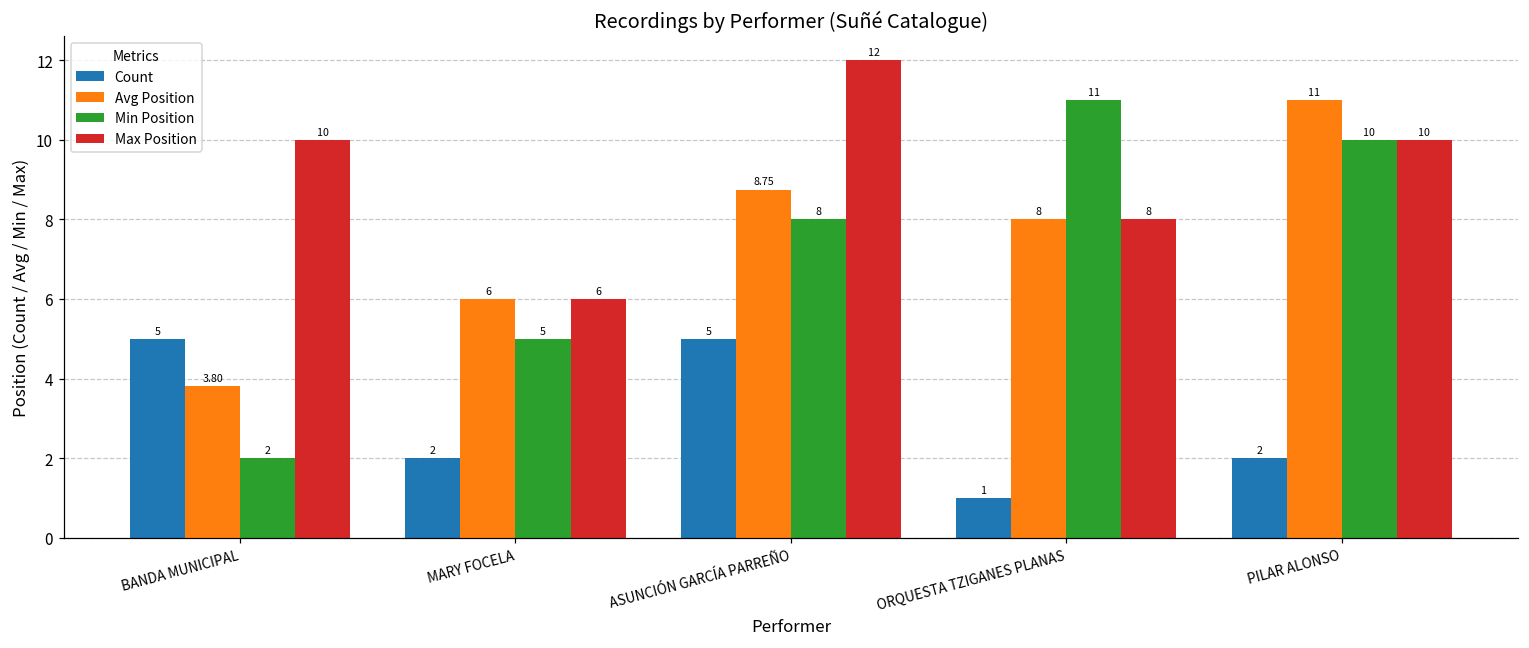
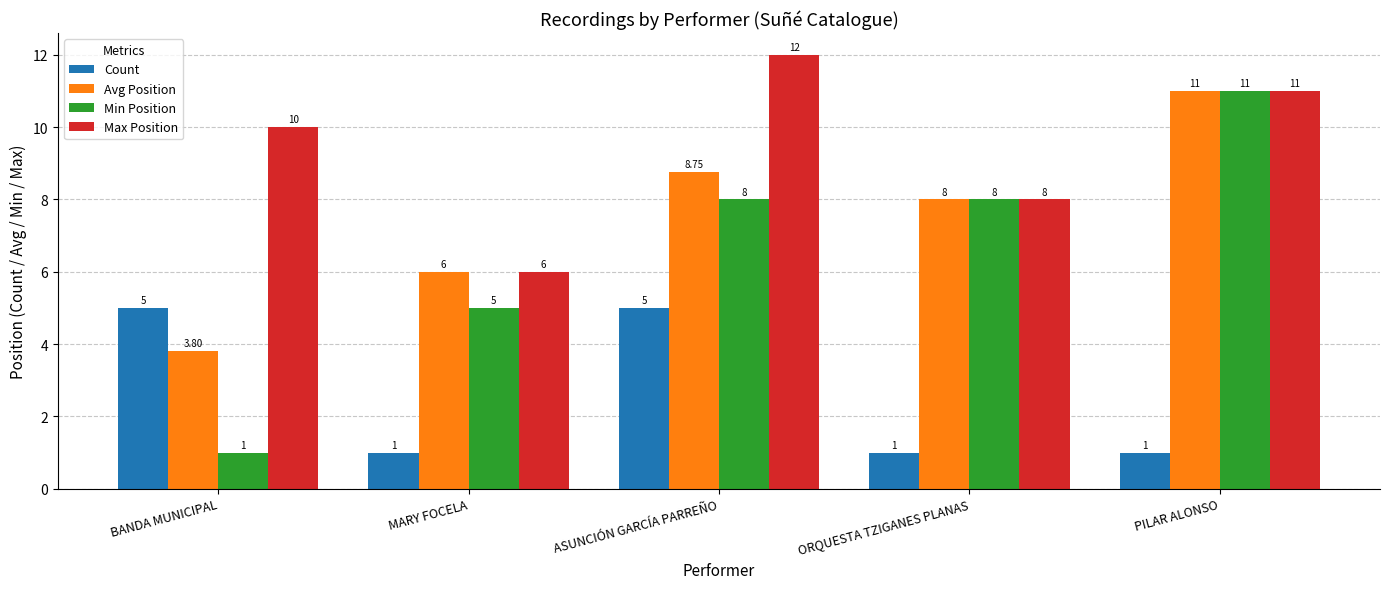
  {
    "Count": {
      "BANDA MUNICIPAL": 5,
-     "MARY FOCELA": 2,
+     "MARY FOCELA": 1,
      "ASUNCIÓN GARCÍA PARREÑO": 5,
      "ORQUESTA TZIGANES PLANAS": 1,
-     "PILAR ALONSO": 2
+     "PILAR ALONSO": 1
    },
    "Avg Position": {
      "BANDA MUNICIPAL": 3.80,
      "MARY FOCELA": 6,
      "ASUNCIÓN GARCÍA PARREÑO": 8.75,
      "ORQUESTA TZIGANES PLANAS": 8,
      "PILAR ALONSO": 11
    },
    "Min Position": {
-     "BANDA MUNICIPAL": 2,
+     "BANDA MUNICIPAL": 1,
      "MARY FOCELA": 5,
      "ASUNCIÓN GARCÍA PARREÑO": 8,
-     "ORQUESTA TZIGANES PLANAS": 11,
-     "PILAR ALONSO": 10
+     "ORQUESTA TZIGANES PLANAS": 8,
+     "PILAR ALONSO": 11
    },
    "Max Position": {
      "BANDA MUNICIPAL": 10,
      "MARY FOCELA": 6,
      "ASUNCIÓN GARCÍA PARREÑO": 12,
      "ORQUESTA TZIGANES PLANAS": 8,
-     "PILAR ALONSO": 10
+     "PILAR ALONSO": 11
    }
  }
